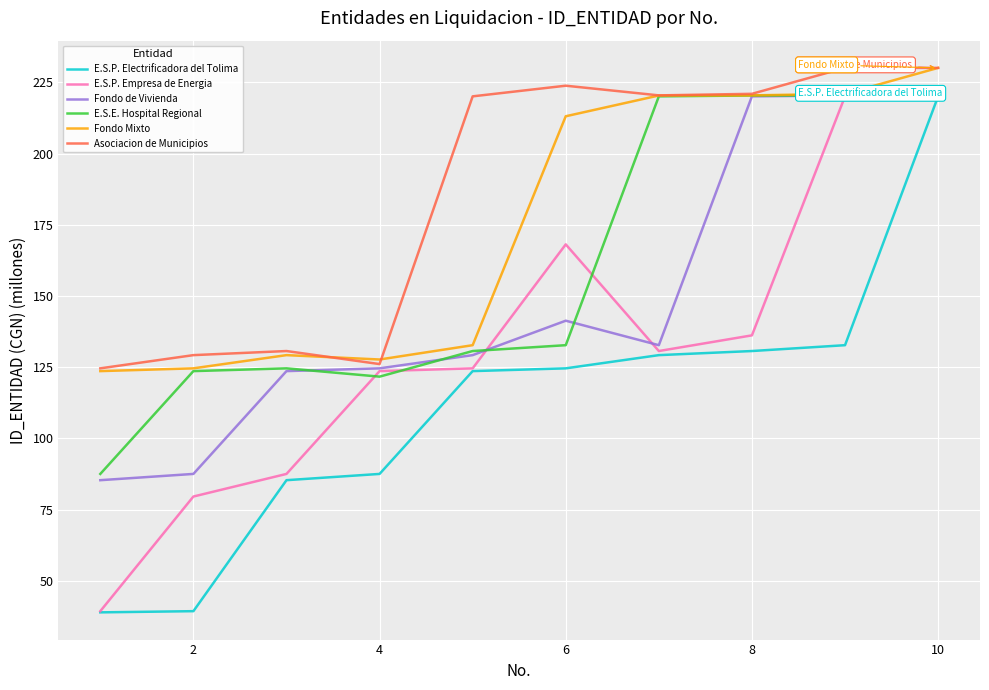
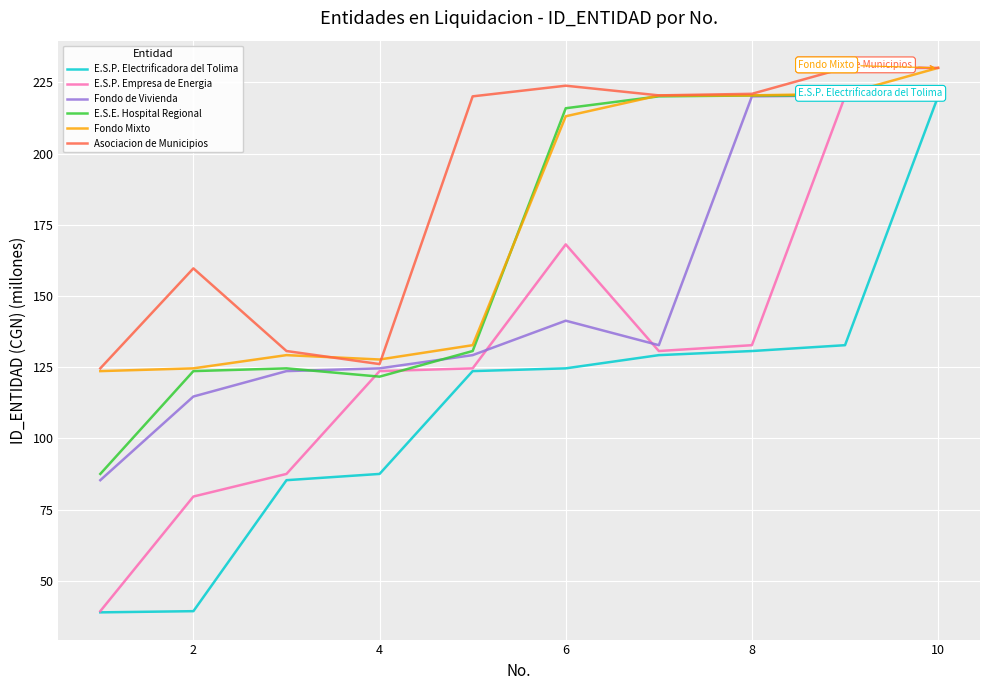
  {
    "E.S.P. Electrificadora del Tolima": {
      "2": 39,
      "4": 88,
      "6": 125,
      "8": 131
    },
    "E.S.P. Empresa de Energia": {
      "2": 80,
      "4": 124,
      "6": 168,
-     "8": 136
+     "8": 133
    },
    "Fondo de Vivienda": {
-     "2": 88,
+     "2": 115,
      "4": 125,
      "6": 141
    },
    "E.S.E. Hospital Regional": {
      "2": 124,
      "4": 122,
-     "6": 133
+     "6": 216
    },
    "Fondo Mixto": {
      "2": 125,
      "4": 128,
      "6": 213
    },
    "Asociacion de Municipios": {
-     "2": 129,
+     "2": 160,
      "4": 126,
      "6": 224
    }
  }
